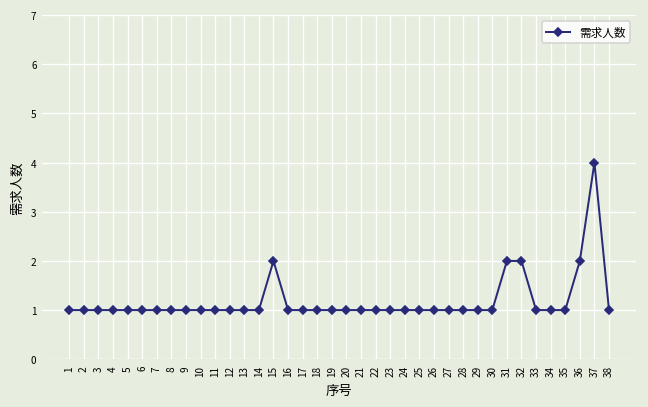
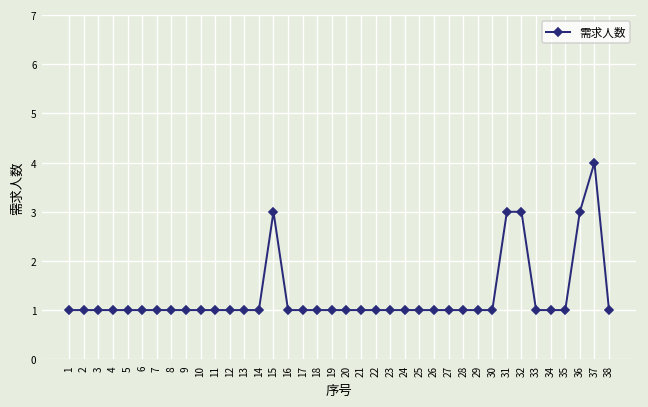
  {
    "1": 1,
    "2": 1,
    "3": 1,
    "4": 1,
    "5": 1,
    "6": 1,
    "7": 1,
    "8": 1,
    "9": 1,
    "10": 1,
    "11": 1,
    "12": 1,
    "13": 1,
    "14": 1,
-   "15": 2,
+   "15": 3,
    "16": 1,
    "17": 1,
    "18": 1,
    "19": 1,
    "20": 1,
    "21": 1,
    "22": 1,
    "23": 1,
    "24": 1,
    "25": 1,
    "26": 1,
    "27": 1,
    "28": 1,
    "29": 1,
    "30": 1,
-   "31": 2,
-   "32": 2,
+   "31": 3,
+   "32": 3,
    "33": 1,
    "34": 1,
    "35": 1,
-   "36": 2,
+   "36": 3,
    "37": 4,
    "38": 1
  }
